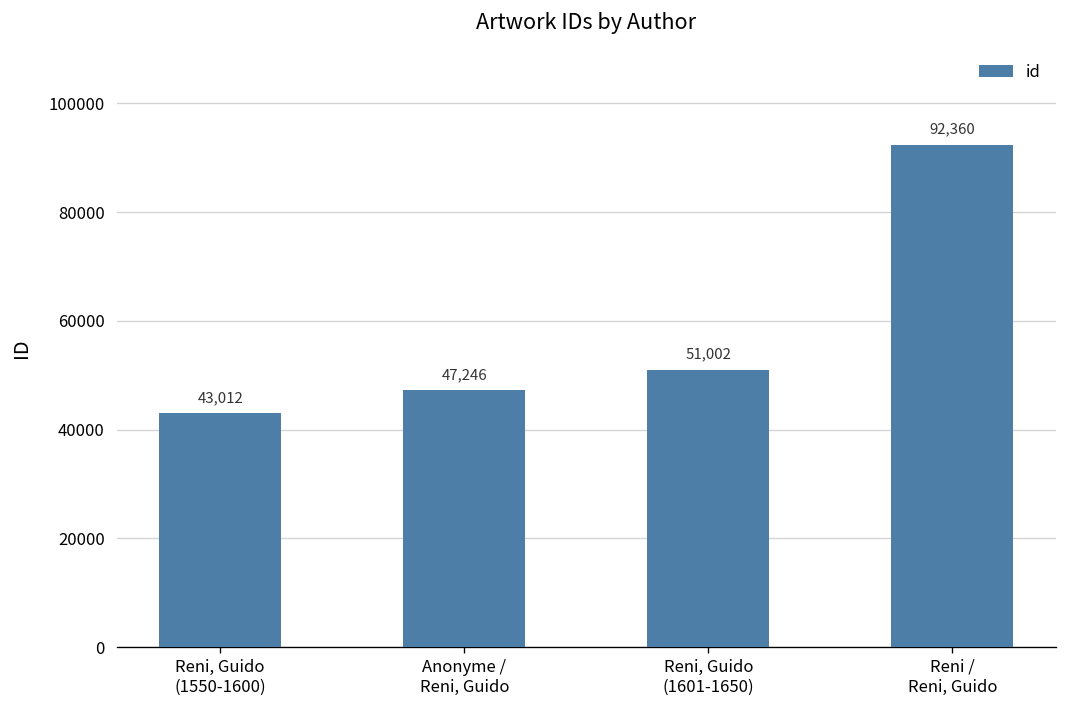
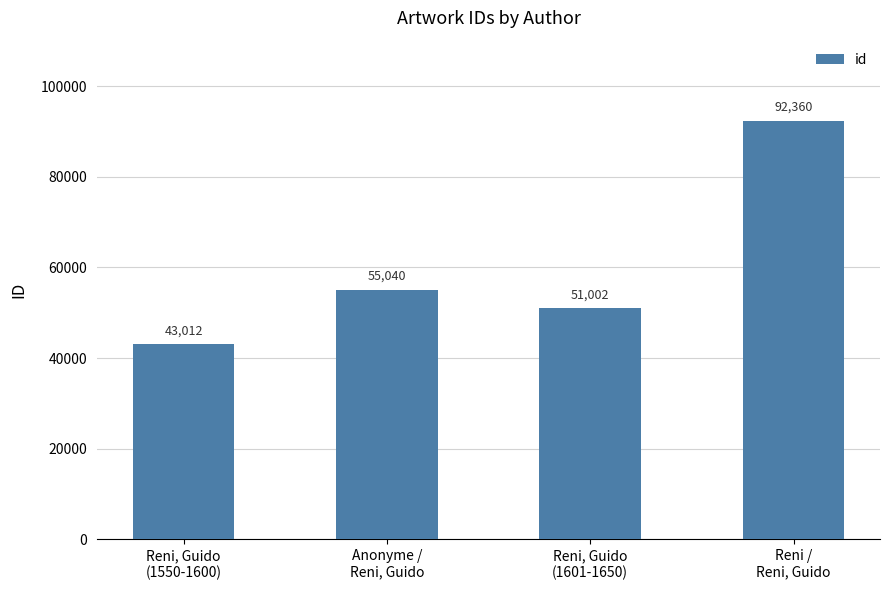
  {
    "Reni, Guido (1550-1600)": "43,012",
-   "Anonyme / Reni, Guido": "47,246",
+   "Anonyme / Reni, Guido": "55,040",
    "Reni, Guido (1601-1650)": "51,002",
    "Reni / Reni, Guido": "92,360"
  }
